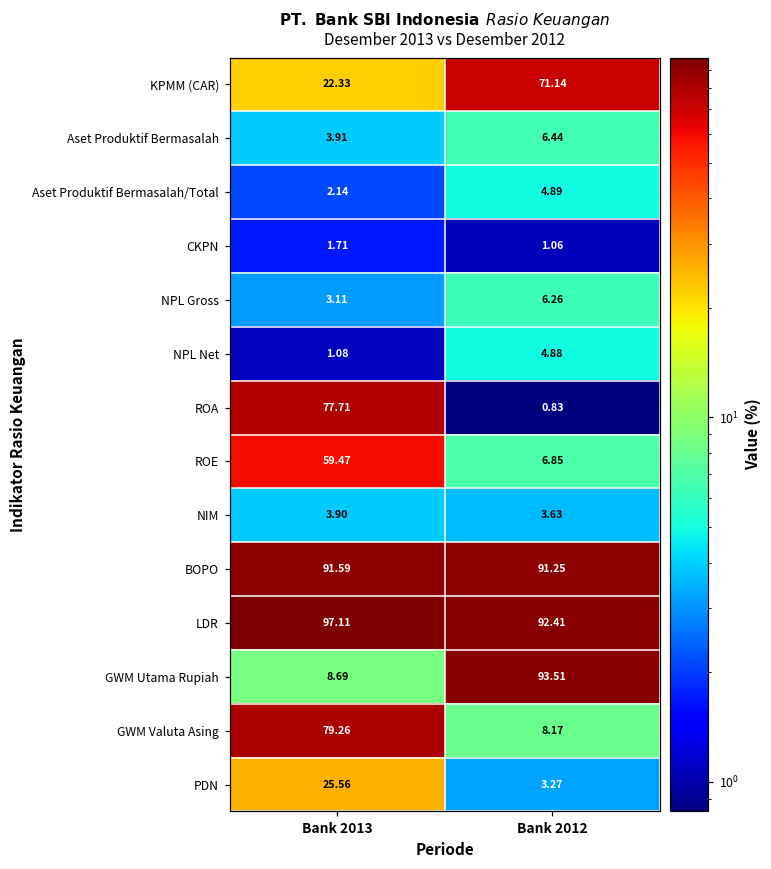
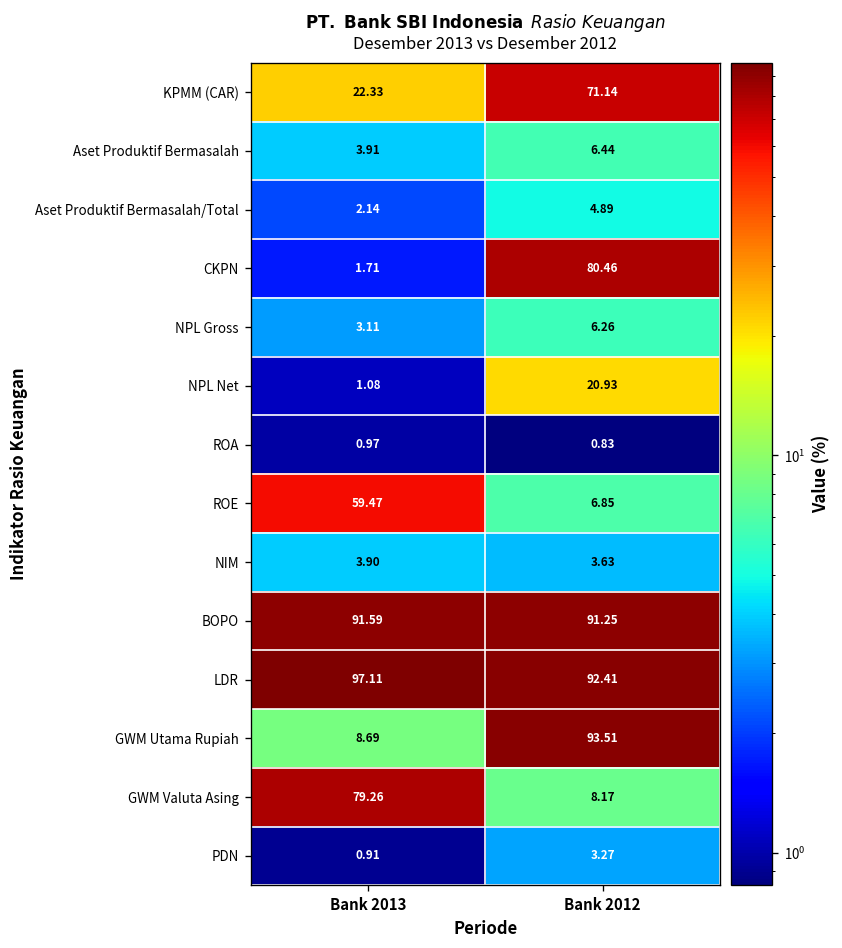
  {
    "KPMM (CAR)": {
      "Bank 2013": 22.33,
      "Bank 2012": 71.14
    },
    "Aset Produktif Bermasalah": {
      "Bank 2013": 3.91,
      "Bank 2012": 6.44
    },
    "Aset Produktif Bermasalah/Total": {
      "Bank 2013": 2.14,
      "Bank 2012": 4.89
    },
    "CKPN": {
      "Bank 2013": 1.71,
-     "Bank 2012": 1.06
+     "Bank 2012": 80.46
    },
    "NPL Gross": {
      "Bank 2013": 3.11,
      "Bank 2012": 6.26
    },
    "NPL Net": {
      "Bank 2013": 1.08,
-     "Bank 2012": 4.88
+     "Bank 2012": 20.93
    },
    "ROA": {
-     "Bank 2013": 77.71,
+     "Bank 2013": 0.97,
      "Bank 2012": 0.83
    },
    "ROE": {
      "Bank 2013": 59.47,
      "Bank 2012": 6.85
    },
    "NIM": {
      "Bank 2013": 3.90,
      "Bank 2012": 3.63
    },
    "BOPO": {
      "Bank 2013": 91.59,
      "Bank 2012": 91.25
    },
    "LDR": {
      "Bank 2013": 97.11,
      "Bank 2012": 92.41
    },
    "GWM Utama Rupiah": {
      "Bank 2013": 8.69,
      "Bank 2012": 93.51
    },
    "GWM Valuta Asing": {
      "Bank 2013": 79.26,
      "Bank 2012": 8.17
    },
    "PDN": {
-     "Bank 2013": 25.56,
+     "Bank 2013": 0.91,
      "Bank 2012": 3.27
    }
  }
